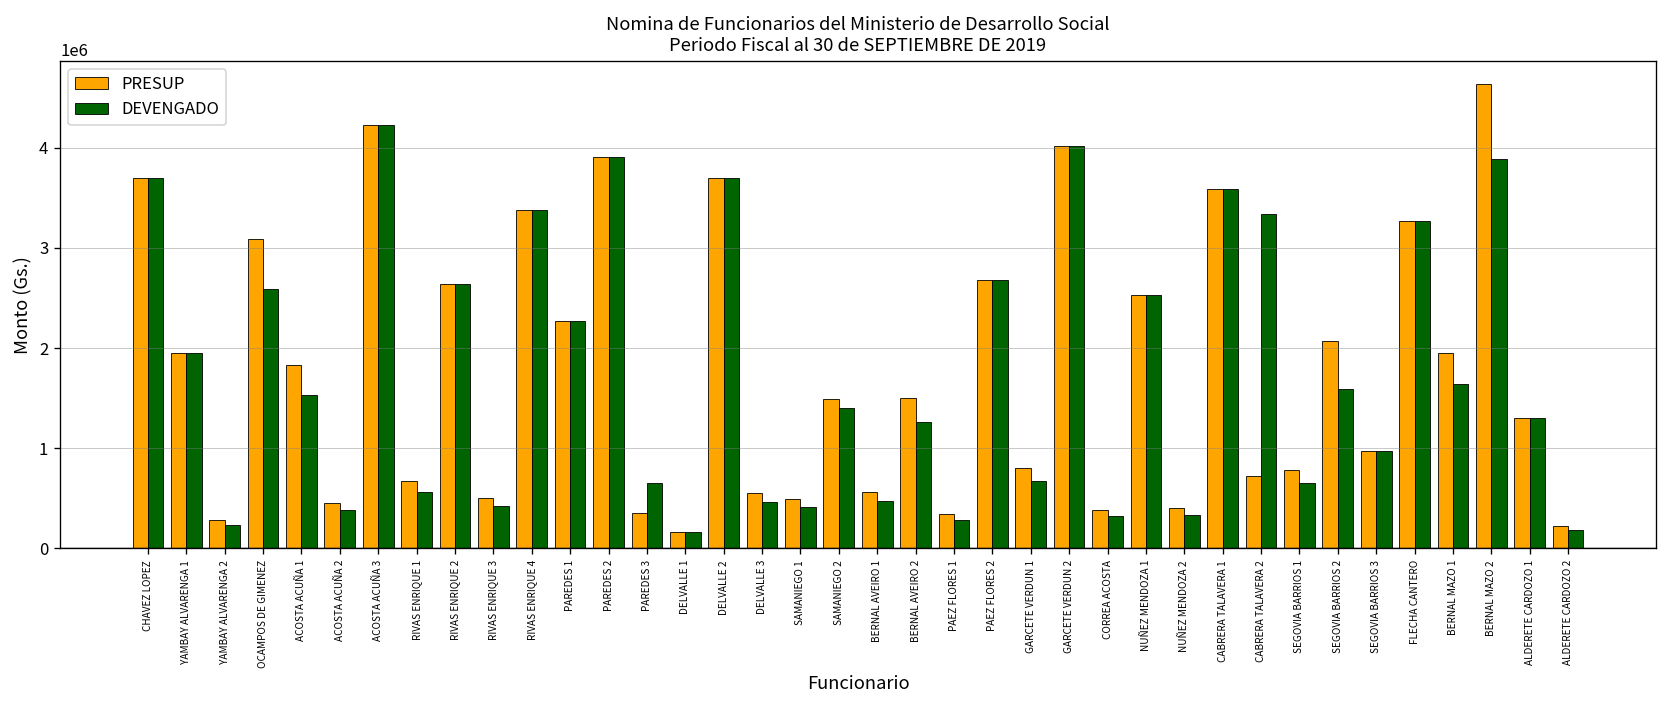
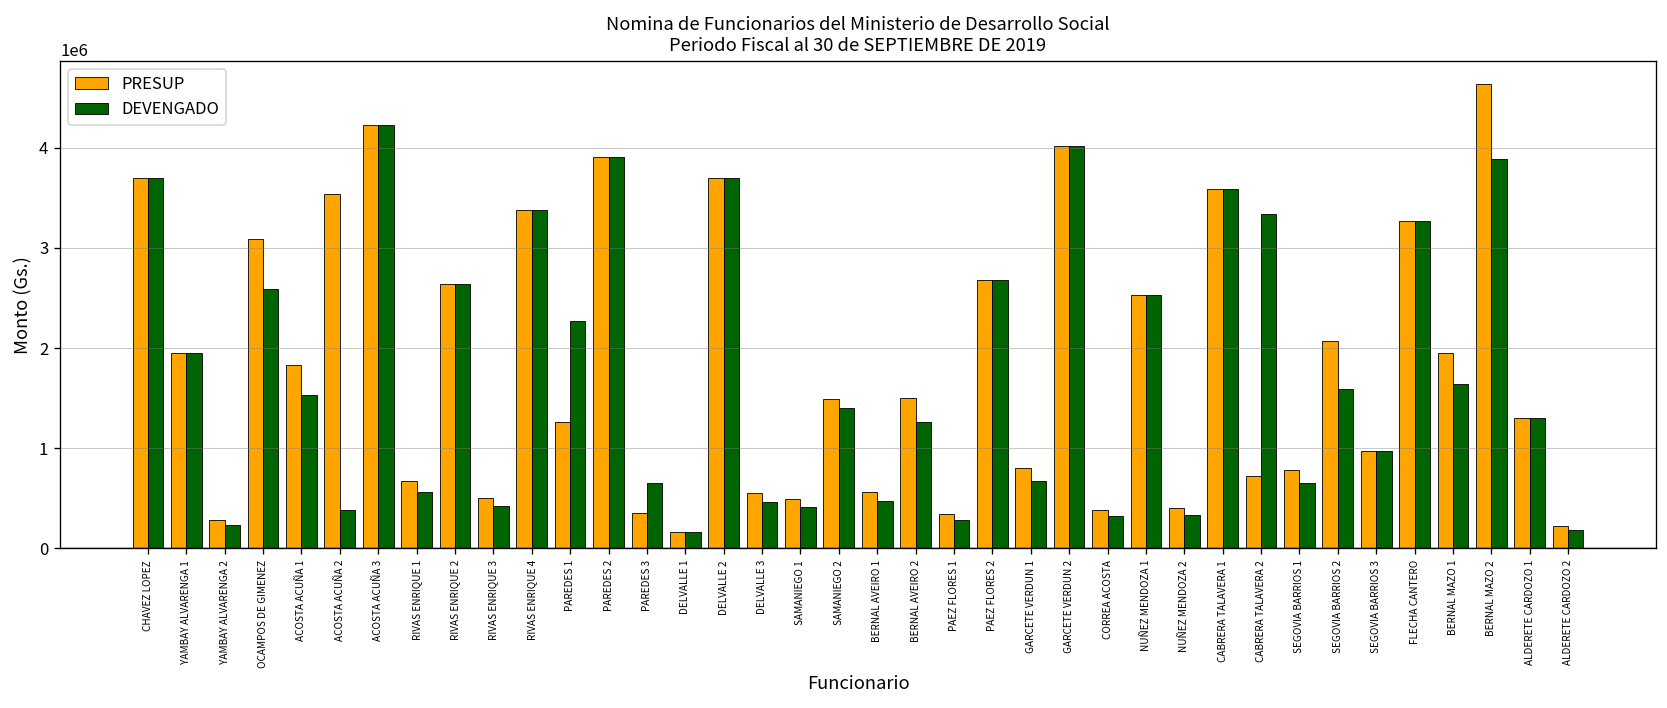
  {
    "PRESUP": {
      "CHAVEZ LOPEZ": 3700000,
      "YAMBAY ALVARENGA 1": 2000000,
      "YAMBAY ALVARENGA 2": 300000,
      "OCAMPOS DE GIMENEZ": 3100000,
      "ACOSTA ACUÑA 1": 1800000,
-     "ACOSTA ACUÑA 2": 500000,
+     "ACOSTA ACUÑA 2": 3500000,
      "ACOSTA ACUÑA 3": 4200000,
      "RIVAS ENRIQUE 1": 700000,
      "RIVAS ENRIQUE 2": 2600000,
      "RIVAS ENRIQUE 3": 500000,
      "RIVAS ENRIQUE 4": 3400000,
-     "PAREDES 1": 2300000,
+     "PAREDES 1": 1300000,
      "PAREDES 2": 3900000,
      "PAREDES 3": 400000,
      "DELVALLE 1": 200000,
      "DELVALLE 2": 3700000,
      "DELVALLE 3": 600000,
      "SAMANIEGO 1": 500000,
      "SAMANIEGO 2": 1500000,
      "BERNAL AVEIRO 1": 600000,
      "BERNAL AVEIRO 2": 1500000,
      "PAEZ FLORES 1": 300000,
      "PAEZ FLORES 2": 2700000,
      "GARCETE VERDUN 1": 800000,
      "GARCETE VERDUN 2": 4000000,
      "CORREA ACOSTA": 400000,
      "NUÑEZ MENDOZA 1": 2500000,
      "NUÑEZ MENDOZA 2": 400000,
      "CABRERA TALAVERA 1": 3600000,
      "CABRERA TALAVERA 2": 700000,
      "SEGOVIA BARRIOS 1": 800000,
      "SEGOVIA BARRIOS 2": 2100000,
      "SEGOVIA BARRIOS 3": 1000000,
      "FLECHA CANTERO": 3300000,
      "BERNAL MAZO 1": 1900000,
      "BERNAL MAZO 2": 4600000,
      "ALDERETE CARDOZO 1": 1300000,
      "ALDERETE CARDOZO 2": 200000
    },
    "DEVENGADO": {
      "CHAVEZ LOPEZ": 3700000,
      "YAMBAY ALVARENGA 1": 2000000,
      "YAMBAY ALVARENGA 2": 200000,
      "OCAMPOS DE GIMENEZ": 2600000,
      "ACOSTA ACUÑA 1": 1500000,
      "ACOSTA ACUÑA 2": 400000,
      "ACOSTA ACUÑA 3": 4200000,
      "RIVAS ENRIQUE 1": 600000,
      "RIVAS ENRIQUE 2": 2600000,
      "RIVAS ENRIQUE 3": 400000,
      "RIVAS ENRIQUE 4": 3400000,
      "PAREDES 1": 2300000,
      "PAREDES 2": 3900000,
      "PAREDES 3": 700000,
      "DELVALLE 1": 200000,
      "DELVALLE 2": 3700000,
      "DELVALLE 3": 500000,
      "SAMANIEGO 1": 400000,
      "SAMANIEGO 2": 1400000,
      "BERNAL AVEIRO 1": 500000,
      "BERNAL AVEIRO 2": 1300000,
      "PAEZ FLORES 1": 300000,
      "PAEZ FLORES 2": 2700000,
      "GARCETE VERDUN 1": 700000,
      "GARCETE VERDUN 2": 4000000,
      "CORREA ACOSTA": 300000,
      "NUÑEZ MENDOZA 1": 2500000,
      "NUÑEZ MENDOZA 2": 300000,
      "CABRERA TALAVERA 1": 3600000,
      "CABRERA TALAVERA 2": 3300000,
      "SEGOVIA BARRIOS 1": 700000,
      "SEGOVIA BARRIOS 2": 1600000,
      "SEGOVIA BARRIOS 3": 1000000,
      "FLECHA CANTERO": 3300000,
      "BERNAL MAZO 1": 1600000,
      "BERNAL MAZO 2": 3900000,
      "ALDERETE CARDOZO 1": 1300000,
      "ALDERETE CARDOZO 2": 200000
    }
  }
